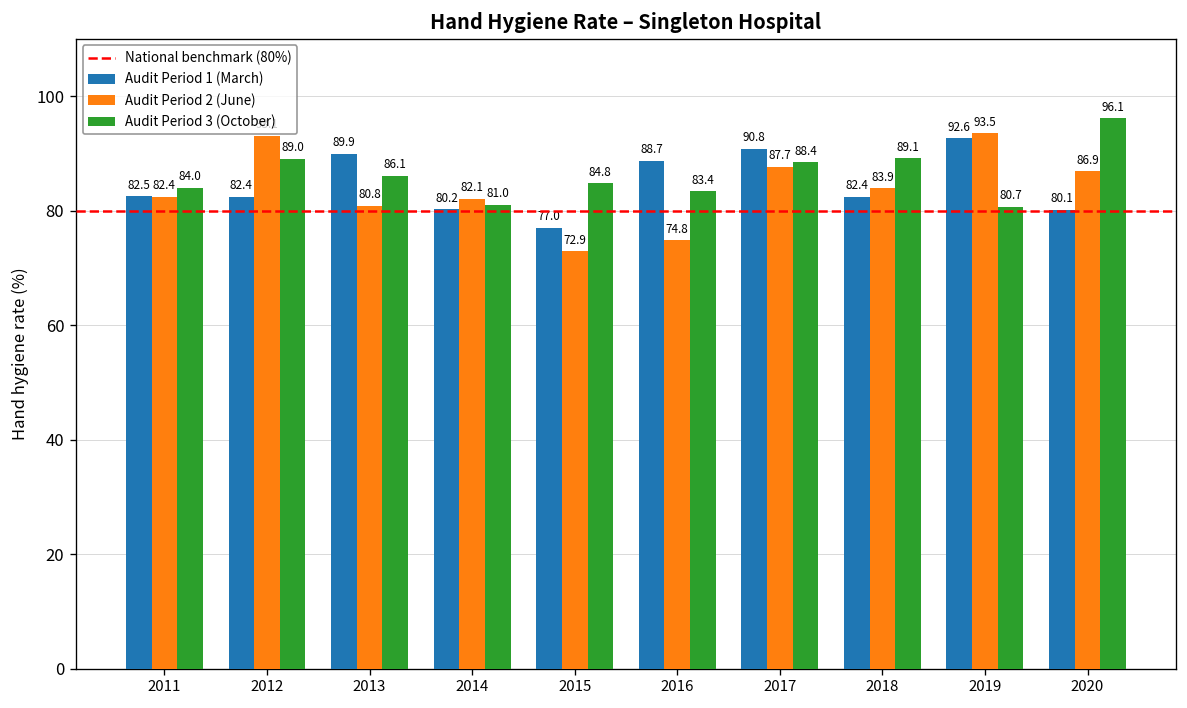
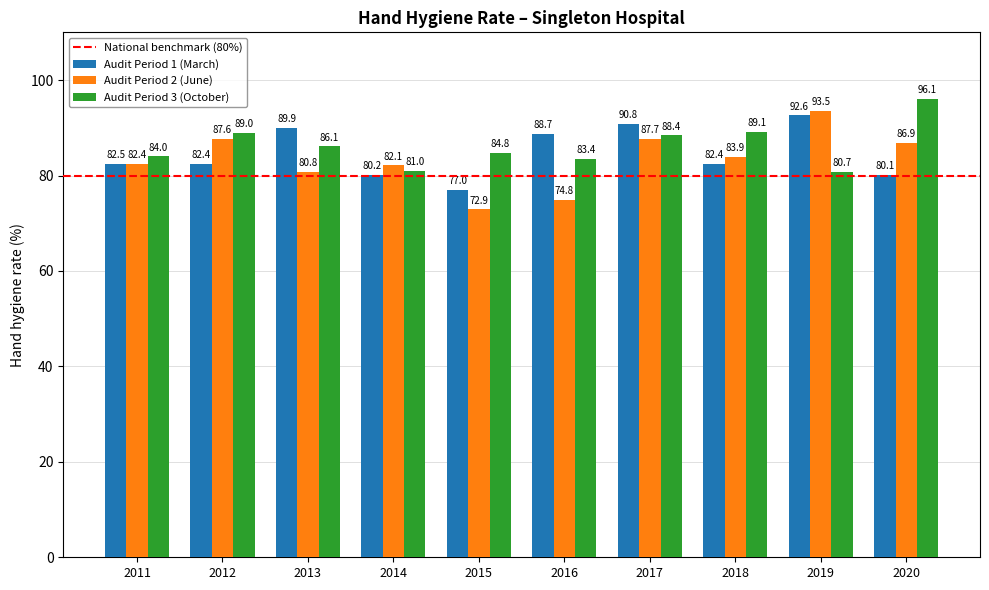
  {
    "Audit Period 1 (March)": {
      "2011": 82.5,
      "2012": 82.4,
      "2013": 89.9,
      "2014": 80.2,
      "2015": 77.0,
      "2016": 88.7,
      "2017": 90.8,
      "2018": 82.4,
      "2019": 92.6,
      "2020": 80.1
    },
    "Audit Period 2 (June)": {
-     "2012": 93
+     "2012": 88
    },
    "Audit Period 3 (October)": {
      "2011": 84.0,
      "2012": 89.0,
      "2013": 86.1,
      "2014": 81.0,
      "2015": 84.8,
      "2016": 83.4,
      "2017": 88.4,
      "2018": 89.1,
      "2019": 80.7,
      "2020": 96.1
    }
  }
